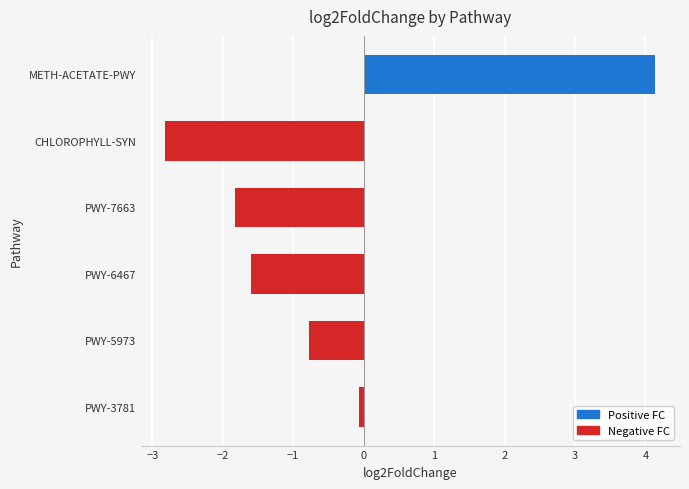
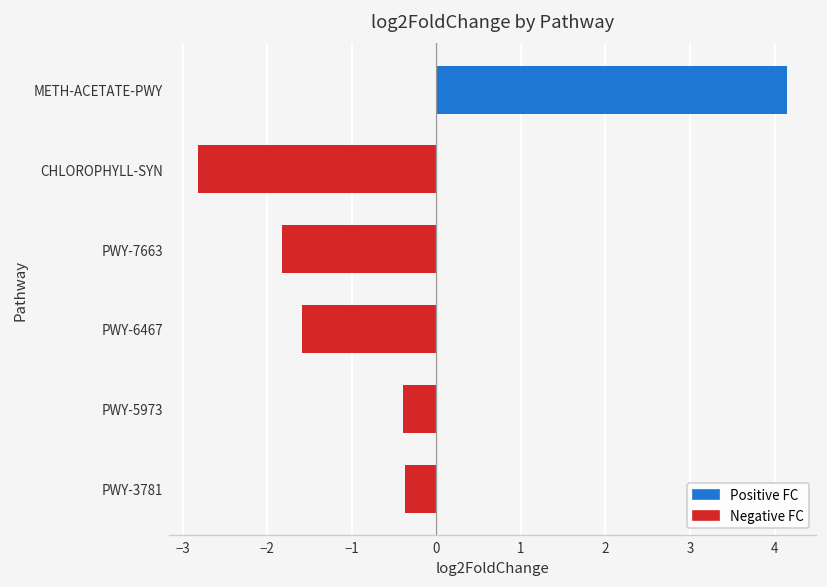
  {
    "METH-ACETATE-PWY": 4.1,
    "CHLOROPHYLL-SYN": -2.8,
    "PWY-7663": -1.8,
    "PWY-6467": -1.6,
-   "PWY-5973": -0.8,
-   "PWY-3781": -0.1
+   "PWY-5973": -0.4,
+   "PWY-3781": -0.4
  }
